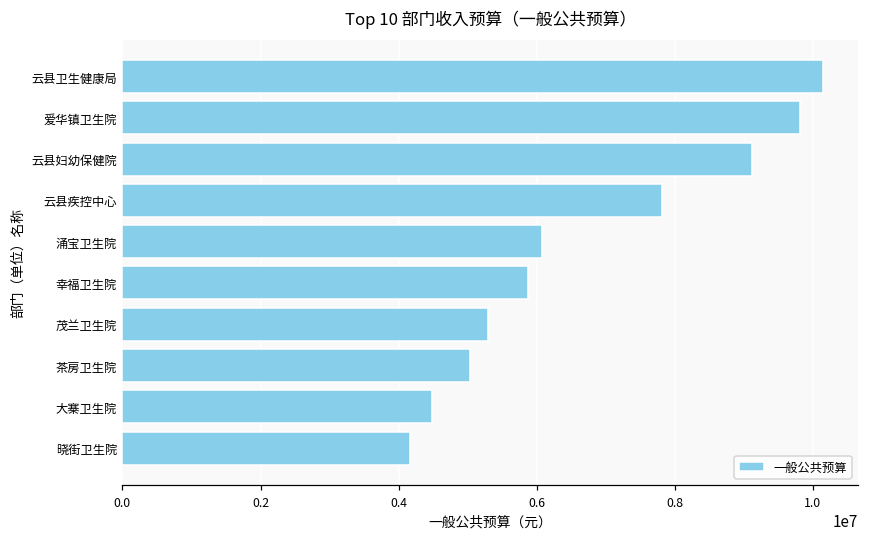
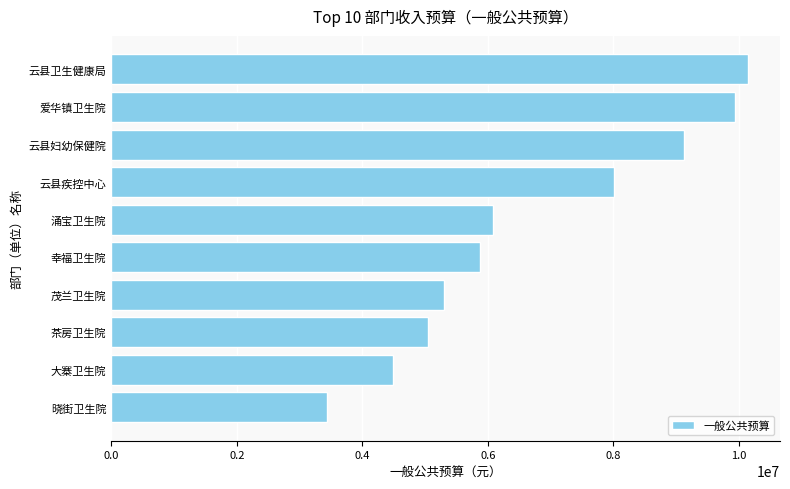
  {
    "云县卫生健康局": 10100000,
-   "爱华镇卫生院": 9800000,
+   "爱华镇卫生院": 9900000,
    "云县妇幼保健院": 9100000,
-   "云县疾控中心": 7800000,
+   "云县疾控中心": 8000000,
    "涌宝卫生院": 6100000,
    "幸福卫生院": 5900000,
    "茂兰卫生院": 5300000,
    "茶房卫生院": 5000000,
    "大寨卫生院": 4500000,
-   "晓街卫生院": 4200000
+   "晓街卫生院": 3400000
  }
